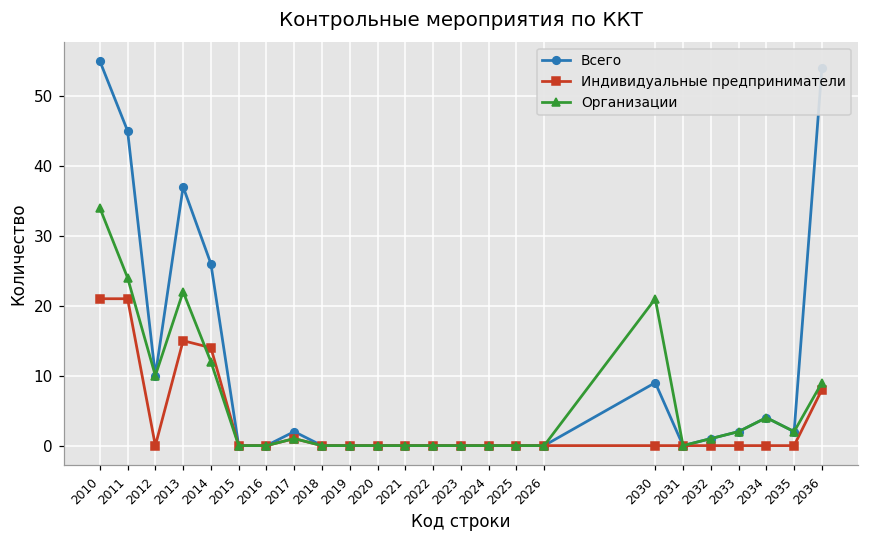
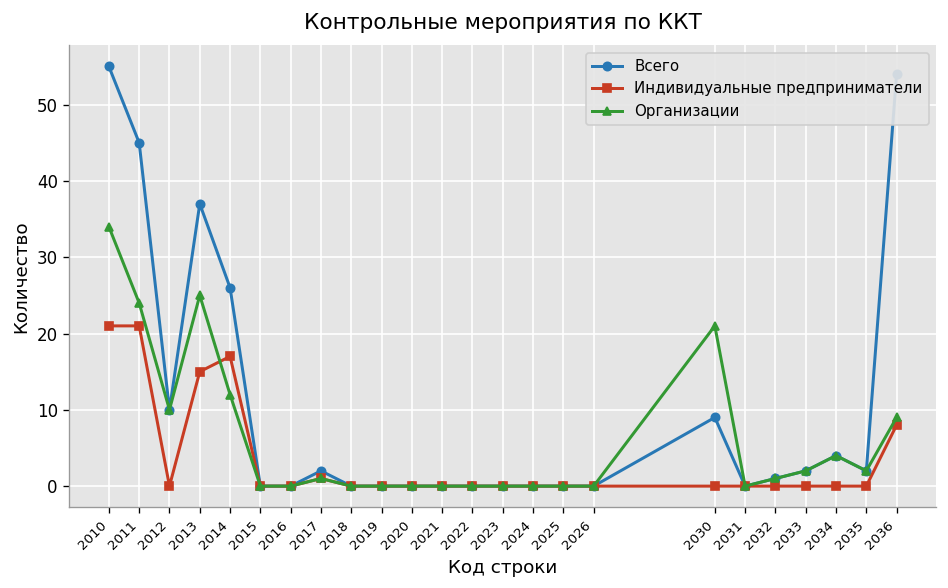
  {
    "Всего": {
      "2010": 55,
      "2011": 45,
      "2013": 37,
      "2014": 26,
      "2017": 2,
      "2030": 9
    },
    "Индивидуальные предприниматели": {
      "2010": 21,
      "2011": 21,
      "2012": 0,
      "2013": 15,
-     "2014": 14,
+     "2014": 17,
      "2030": 0,
      "2032": 0,
      "2033": 0,
      "2034": 0,
      "2035": 0,
      "2036": 8
    },
    "Организации": {
      "2010": 34,
      "2011": 24,
-     "2013": 22,
+     "2013": 25,
      "2014": 12,
      "2030": 21,
      "2036": 9
    }
  }
